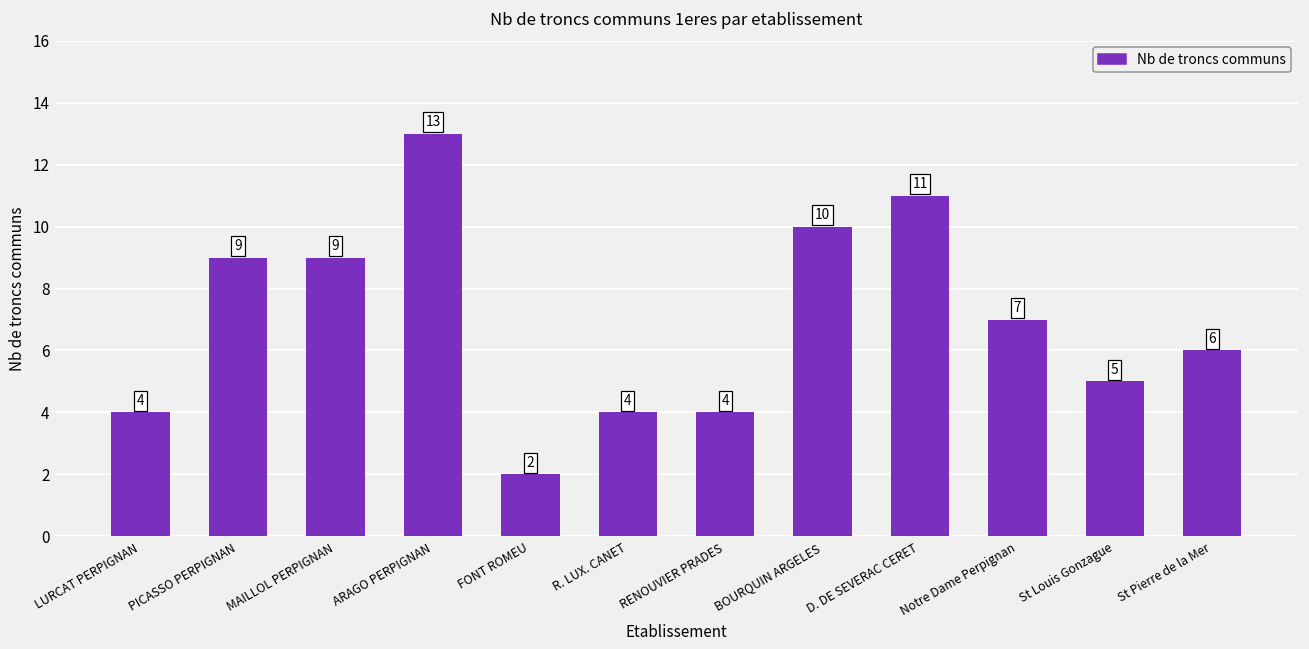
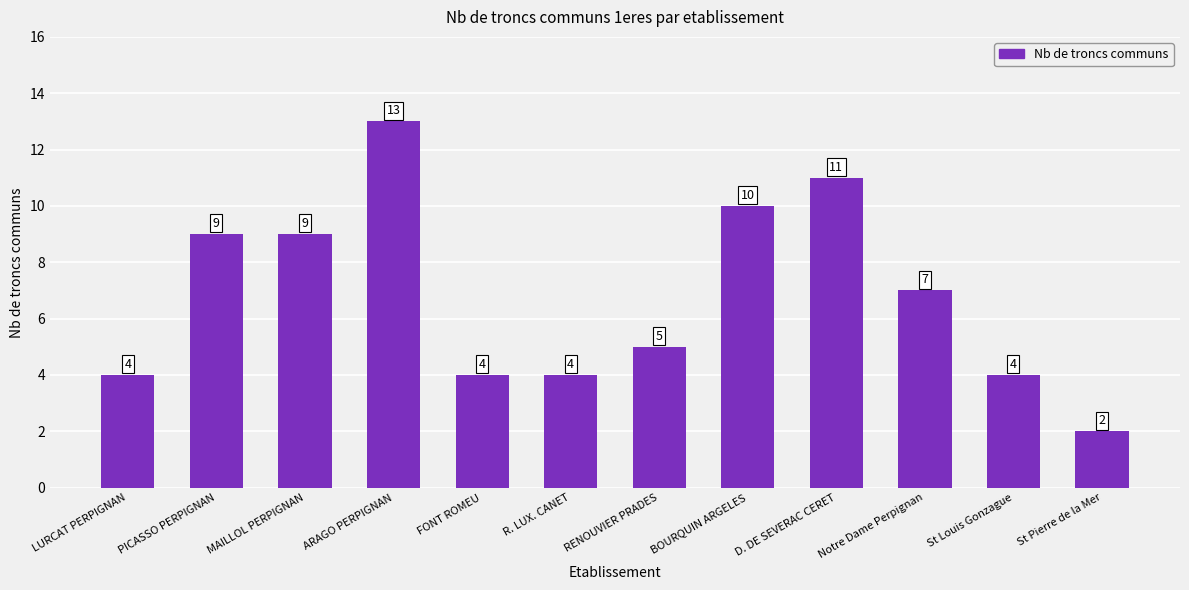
  {
-   "FONT ROMEU": 2,
-   "RENOUVIER PRADES": 4,
-   "St Louis Gonzague": 5,
-   "St Pierre de la Mer": 6
+   "FONT ROMEU": 4,
+   "RENOUVIER PRADES": 5,
+   "St Louis Gonzague": 4,
+   "St Pierre de la Mer": 2
  }
